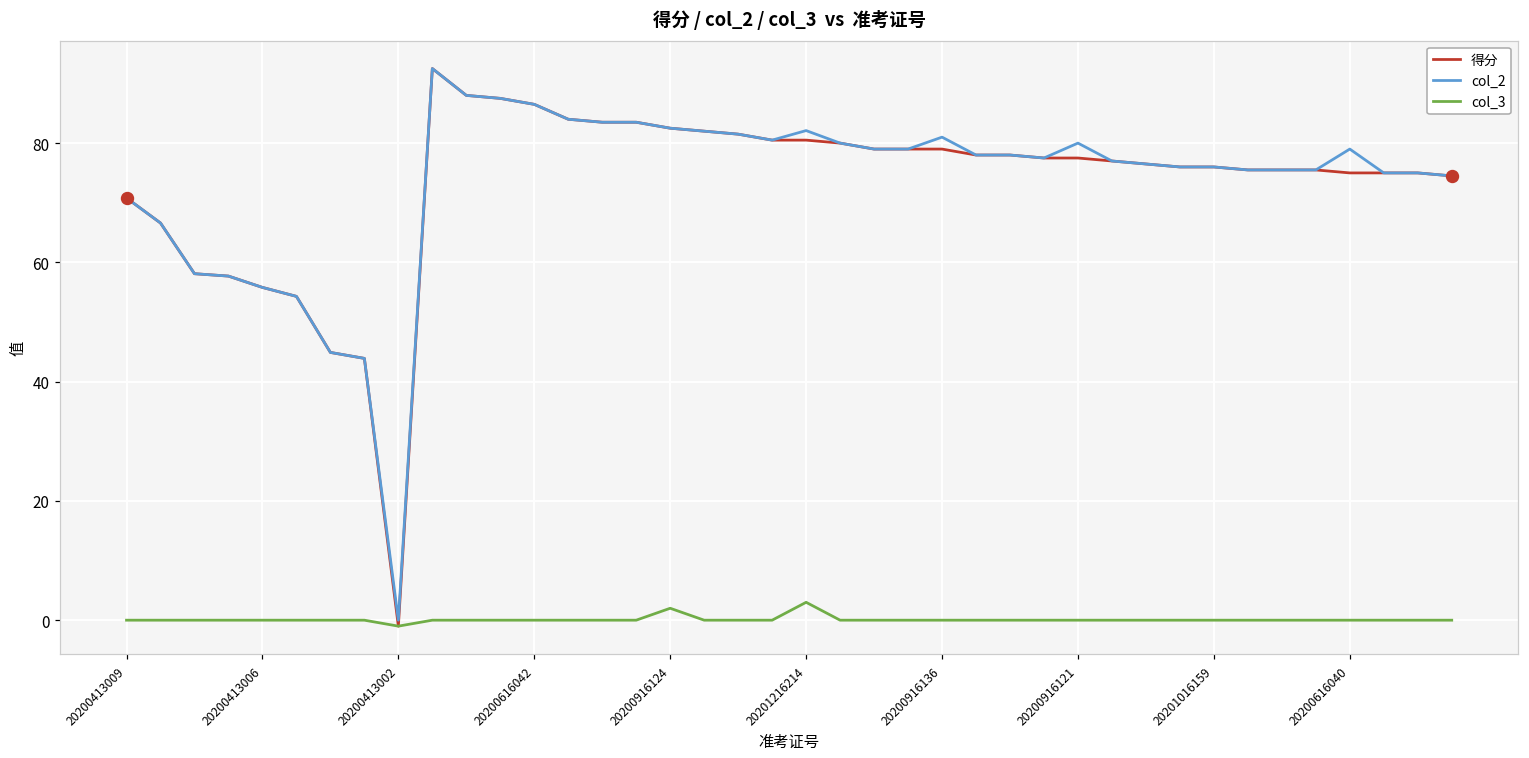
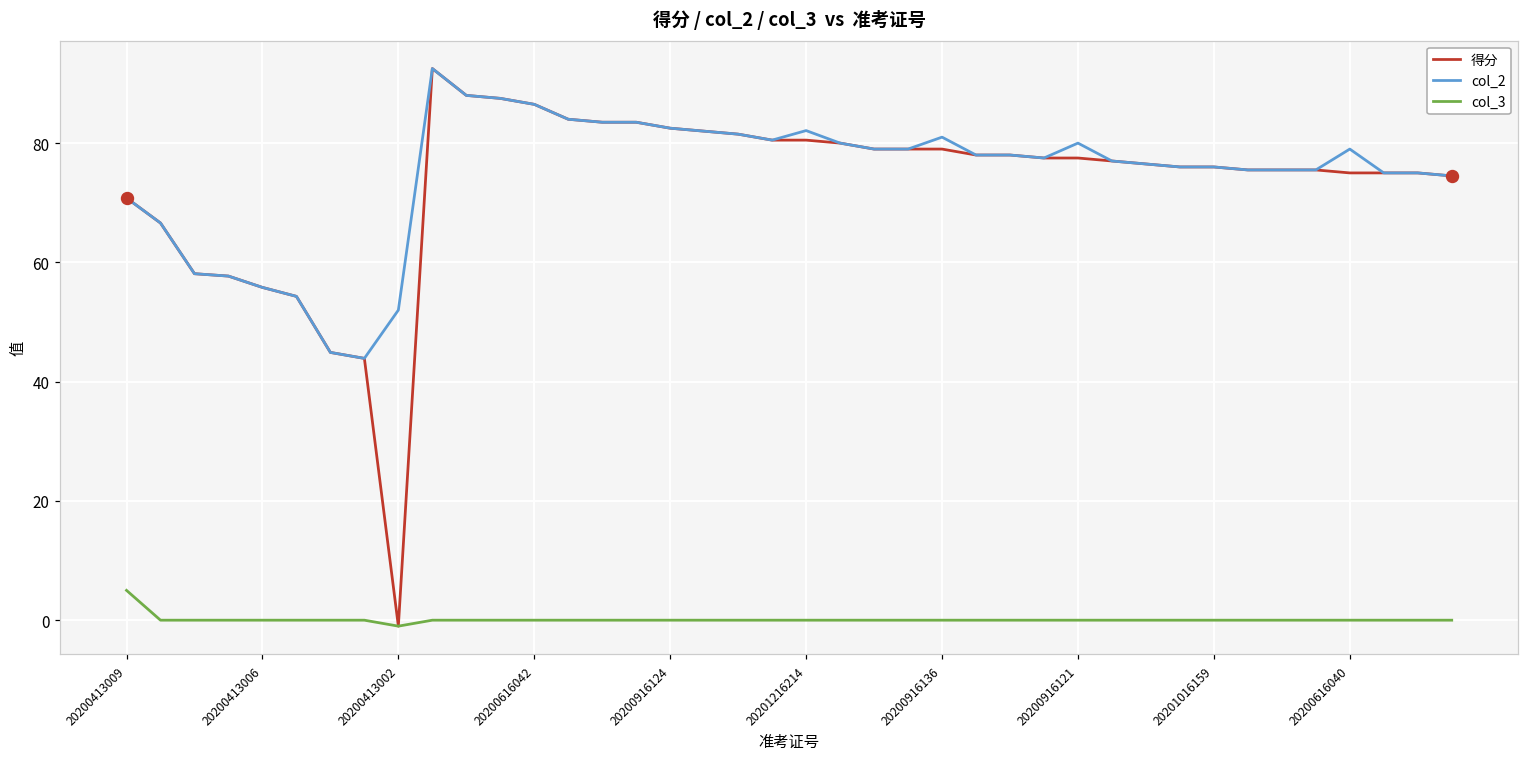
  {
    "col_2": {
-     "20200413002": 0,
+     "20200413002": 52,
      "20201216214": 82,
      "20200916136": 81,
      "20200916121": 80,
      "20200616040": 79
    },
    "col_3": {
-     "20200413009": 0,
+     "20200413009": 5,
      "20200413006": 0,
      "20200616042": 0,
-     "20200916124": 2,
-     "20201216214": 3,
+     "20200916124": 0,
+     "20201216214": 0,
      "20200916136": 0,
      "20200916121": 0,
      "20201016159": 0,
      "20200616040": 0
    }
  }
